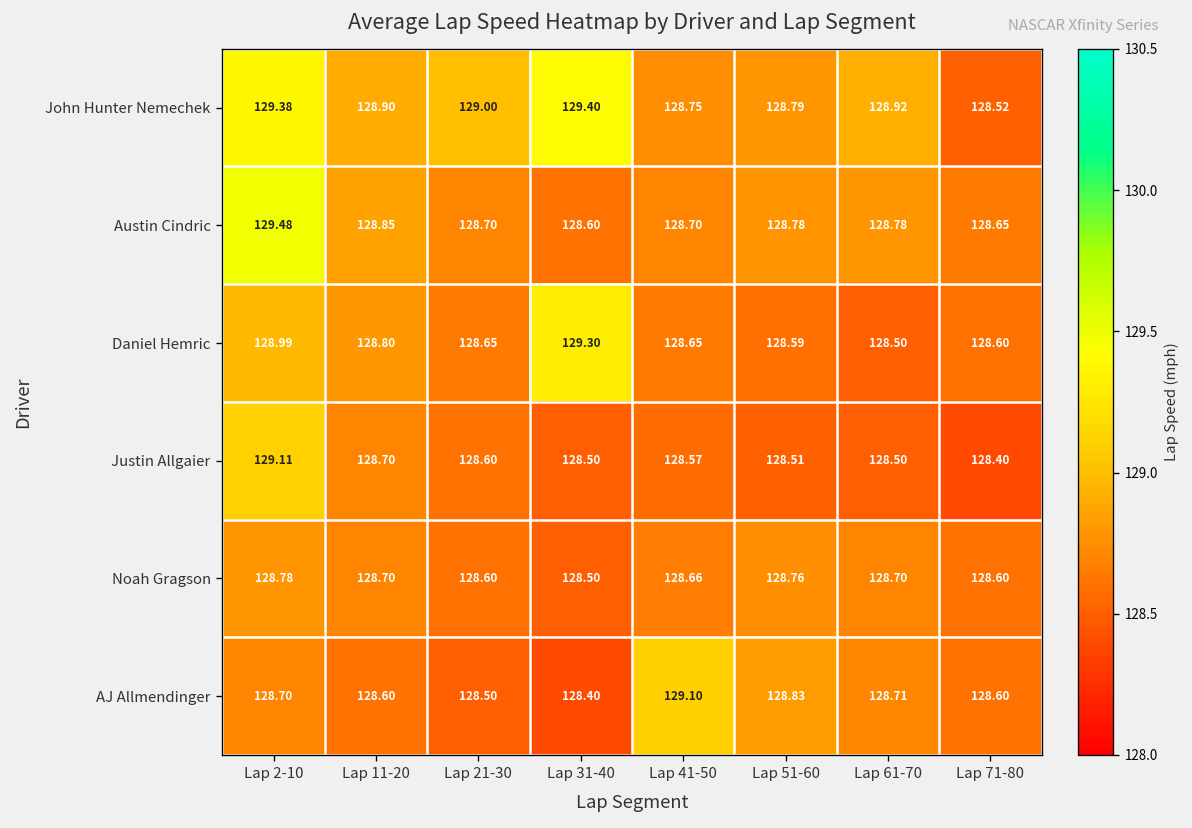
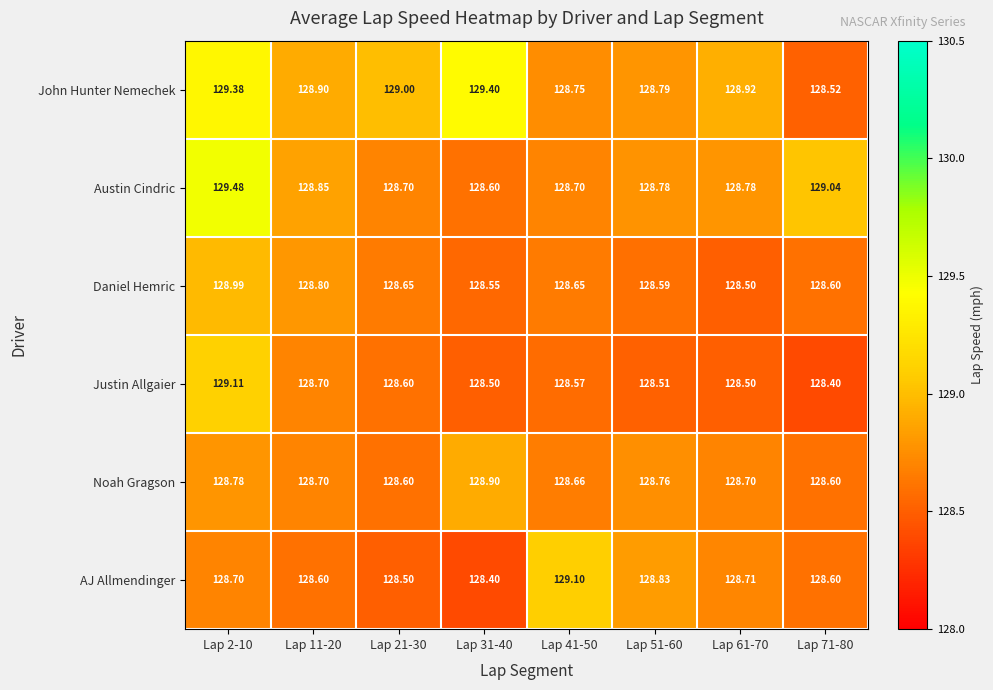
  {
    "John Hunter Nemechek": {
      "Lap 2-10": 129.38,
      "Lap 11-20": 128.90,
      "Lap 21-30": 129.00,
      "Lap 31-40": 129.40,
      "Lap 41-50": 128.75,
      "Lap 51-60": 128.79,
      "Lap 61-70": 128.92,
      "Lap 71-80": 128.52
    },
    "Austin Cindric": {
      "Lap 2-10": 129.48,
      "Lap 11-20": 128.85,
      "Lap 21-30": 128.70,
      "Lap 31-40": 128.60,
      "Lap 41-50": 128.70,
      "Lap 51-60": 128.78,
      "Lap 61-70": 128.78,
-     "Lap 71-80": 128.65
+     "Lap 71-80": 129.04
    },
    "Daniel Hemric": {
      "Lap 2-10": 128.99,
      "Lap 11-20": 128.80,
      "Lap 21-30": 128.65,
-     "Lap 31-40": 129.30,
+     "Lap 31-40": 128.55,
      "Lap 41-50": 128.65,
      "Lap 51-60": 128.59,
      "Lap 61-70": 128.50,
      "Lap 71-80": 128.60
    },
    "Justin Allgaier": {
      "Lap 2-10": 129.11,
      "Lap 11-20": 128.70,
      "Lap 21-30": 128.60,
      "Lap 31-40": 128.50,
      "Lap 41-50": 128.57,
      "Lap 51-60": 128.51,
      "Lap 61-70": 128.50,
      "Lap 71-80": 128.40
    },
    "Noah Gragson": {
      "Lap 2-10": 128.78,
      "Lap 11-20": 128.70,
      "Lap 21-30": 128.60,
-     "Lap 31-40": 128.50,
+     "Lap 31-40": 128.90,
      "Lap 41-50": 128.66,
      "Lap 51-60": 128.76,
      "Lap 61-70": 128.70,
      "Lap 71-80": 128.60
    },
    "AJ Allmendinger": {
      "Lap 2-10": 128.70,
      "Lap 11-20": 128.60,
      "Lap 21-30": 128.50,
      "Lap 31-40": 128.40,
      "Lap 41-50": 129.10,
      "Lap 51-60": 128.83,
      "Lap 61-70": 128.71,
      "Lap 71-80": 128.60
    }
  }
